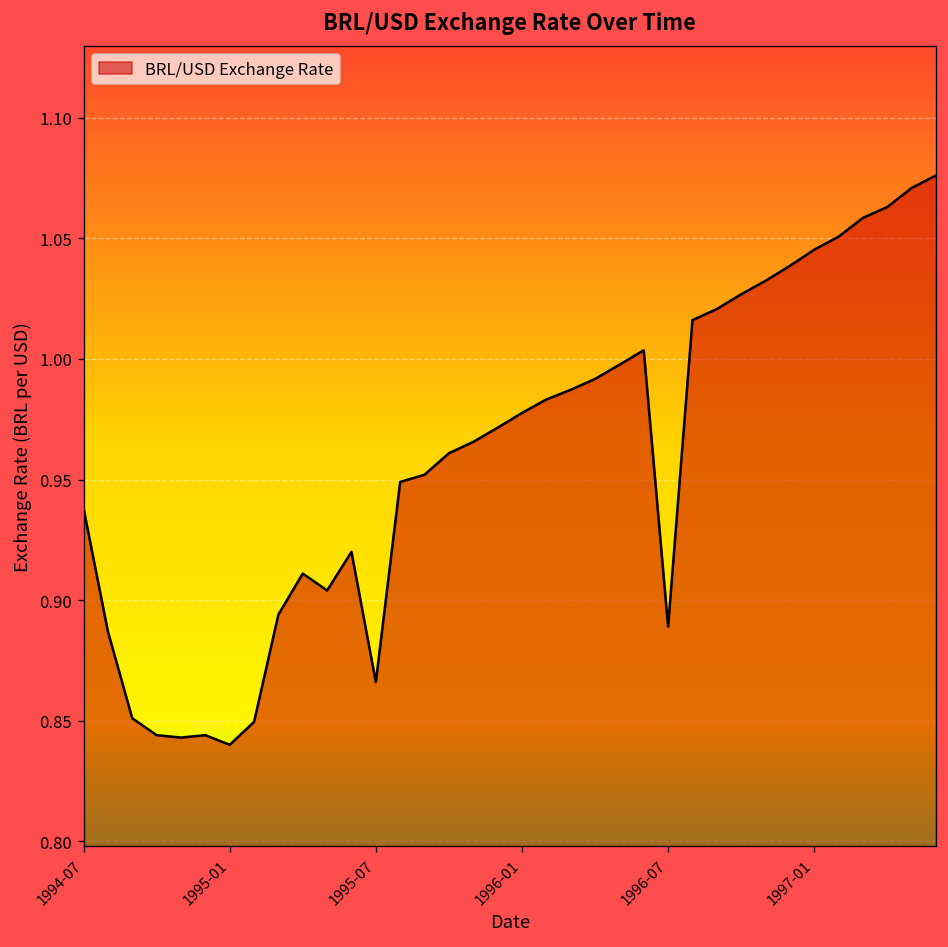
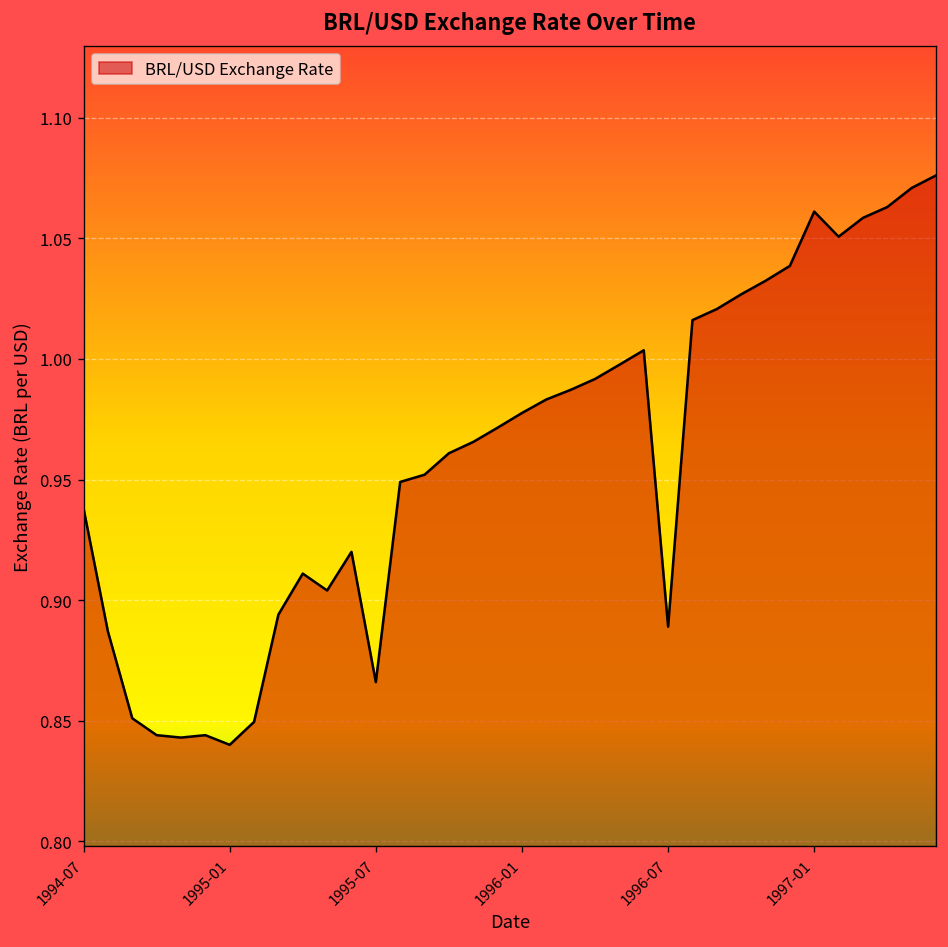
  {
    "1994-07": 0.938,
    "1995-01": 0.840,
    "1995-07": 0.866,
    "1996-01": 0.978,
    "1996-07": 0.889,
-   "1997-01": 1.045
+   "1997-01": 1.061
  }
